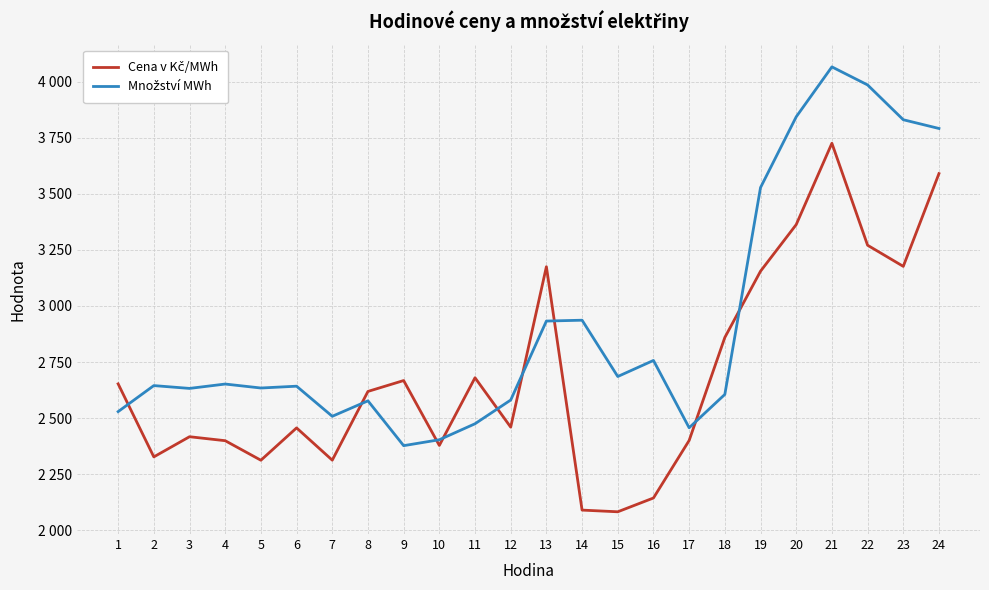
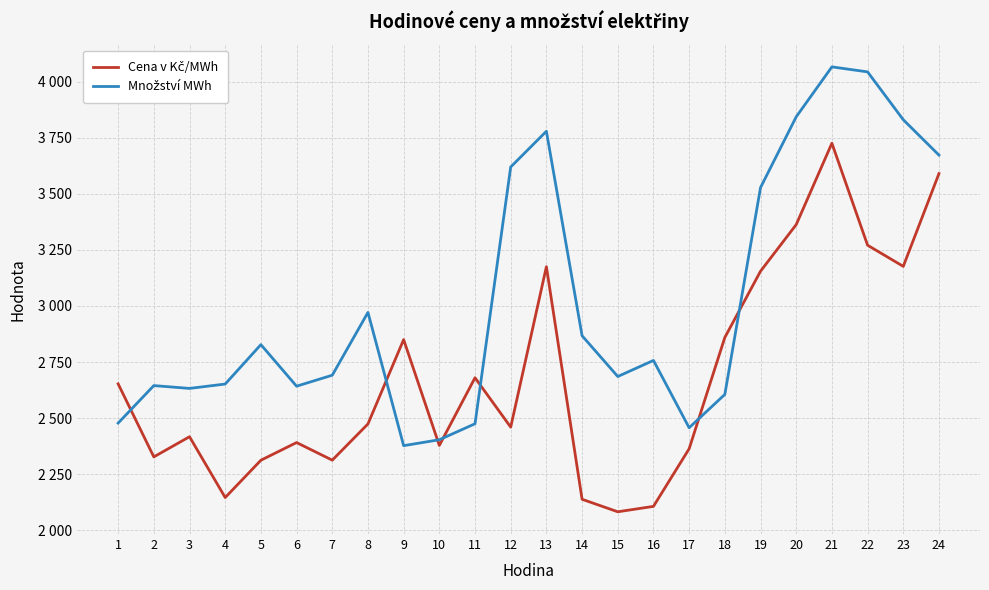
  {
    "Cena v Kč/MWh": {
      "1": 2650,
      "2": 2330,
      "3": 2420,
-     "4": 2400,
+     "4": 2150,
      "5": 2310,
-     "6": 2460,
+     "6": 2390,
      "7": 2310,
-     "8": 2620,
-     "9": 2670,
+     "8": 2470,
+     "9": 2850,
      "10": 2380,
      "11": 2680,
      "12": 2460,
      "13": 3180,
-     "14": 2090,
+     "14": 2140,
      "15": 2080,
-     "16": 2140,
-     "17": 2400,
+     "16": 2110,
+     "17": 2360,
      "18": 2860,
      "19": 3160,
      "20": 3360,
      "21": 3730,
      "22": 3270,
      "23": 3180,
      "24": 3590
    },
    "Množství MWh": {
-     "1": 2530,
+     "1": 2480,
      "2": 2640,
      "3": 2630,
      "4": 2650,
-     "5": 2630,
+     "5": 2830,
      "6": 2640,
-     "7": 2510,
-     "8": 2580,
+     "7": 2690,
+     "8": 2970,
      "9": 2380,
      "10": 2400,
      "11": 2470,
-     "12": 2580,
-     "13": 2930,
-     "14": 2940,
+     "12": 3620,
+     "13": 3780,
+     "14": 2870,
      "15": 2690,
      "16": 2760,
      "17": 2460,
      "18": 2610,
      "19": 3530,
      "20": 3840,
      "21": 4070,
-     "22": 3990,
+     "22": 4040,
      "23": 3830,
-     "24": 3790
+     "24": 3670
    }
  }
